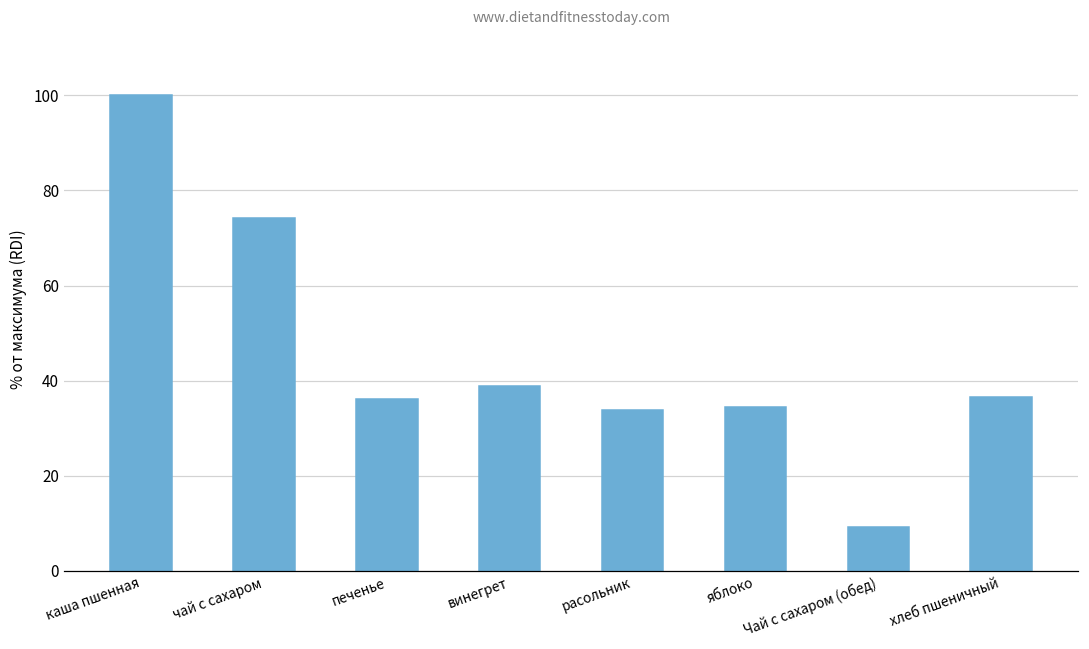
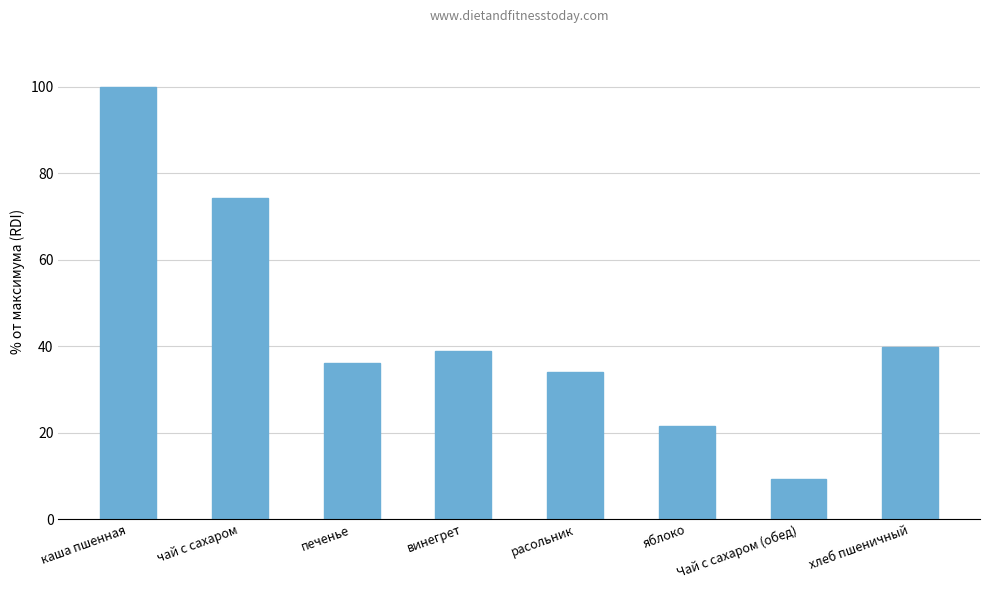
  {
    "каша пшенная": 100,
    "чай с сахаром": 74,
    "печенье": 36,
    "винегрет": 39,
    "расольник": 34,
-   "яблоко": 34,
+   "яблоко": 21,
    "Чай с сахаром (обед)": 9,
-   "хлеб пшеничный": 37
+   "хлеб пшеничный": 40
  }
